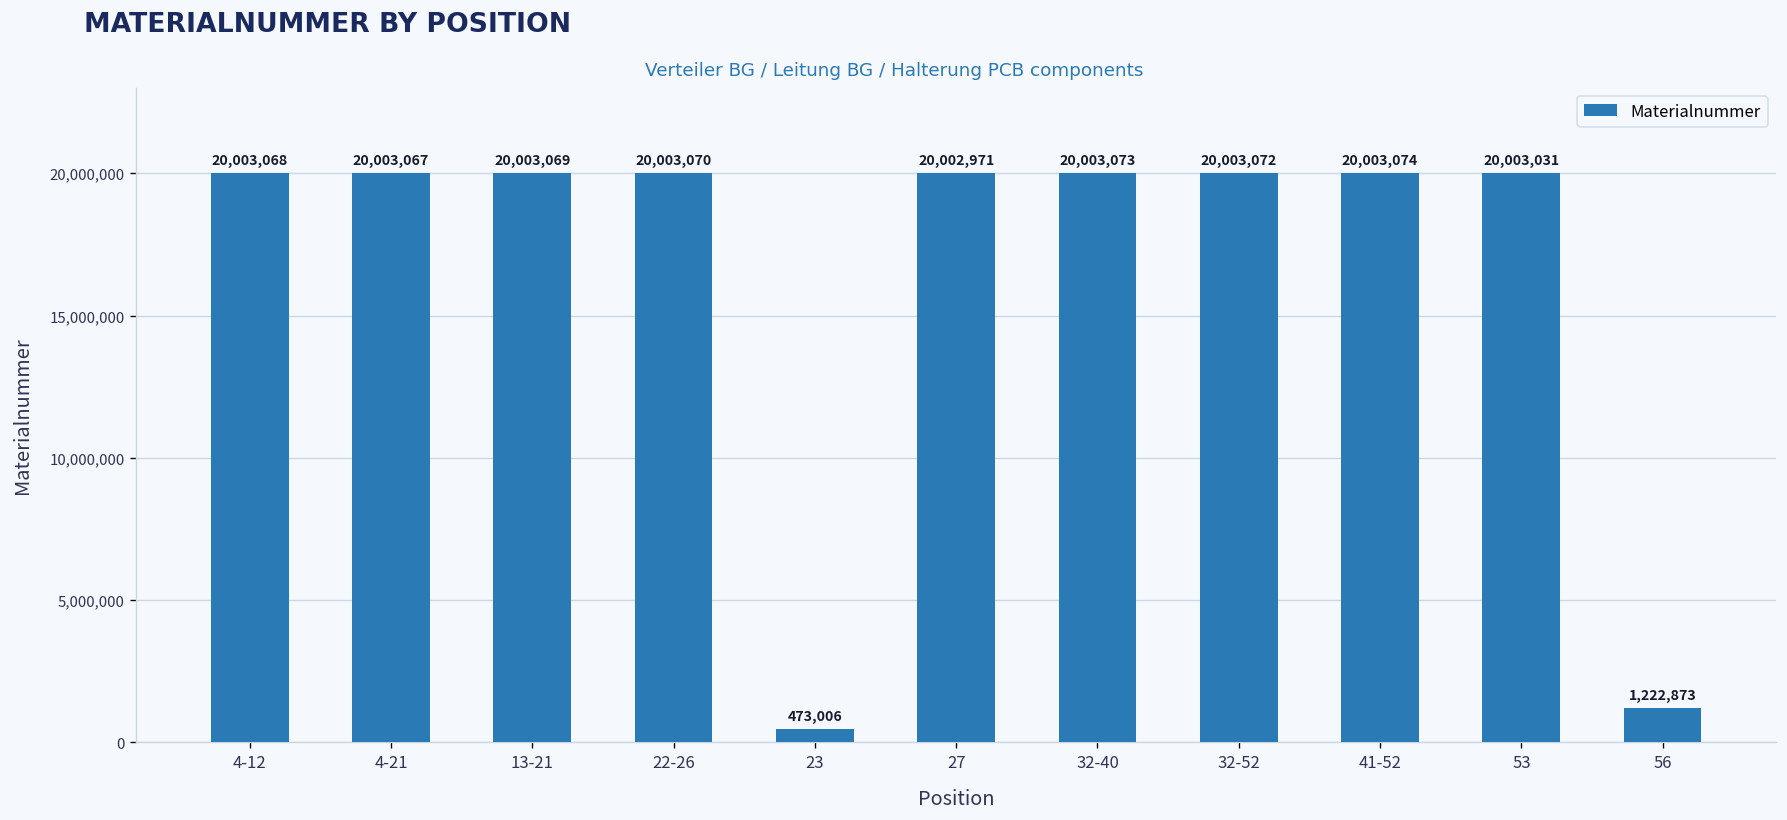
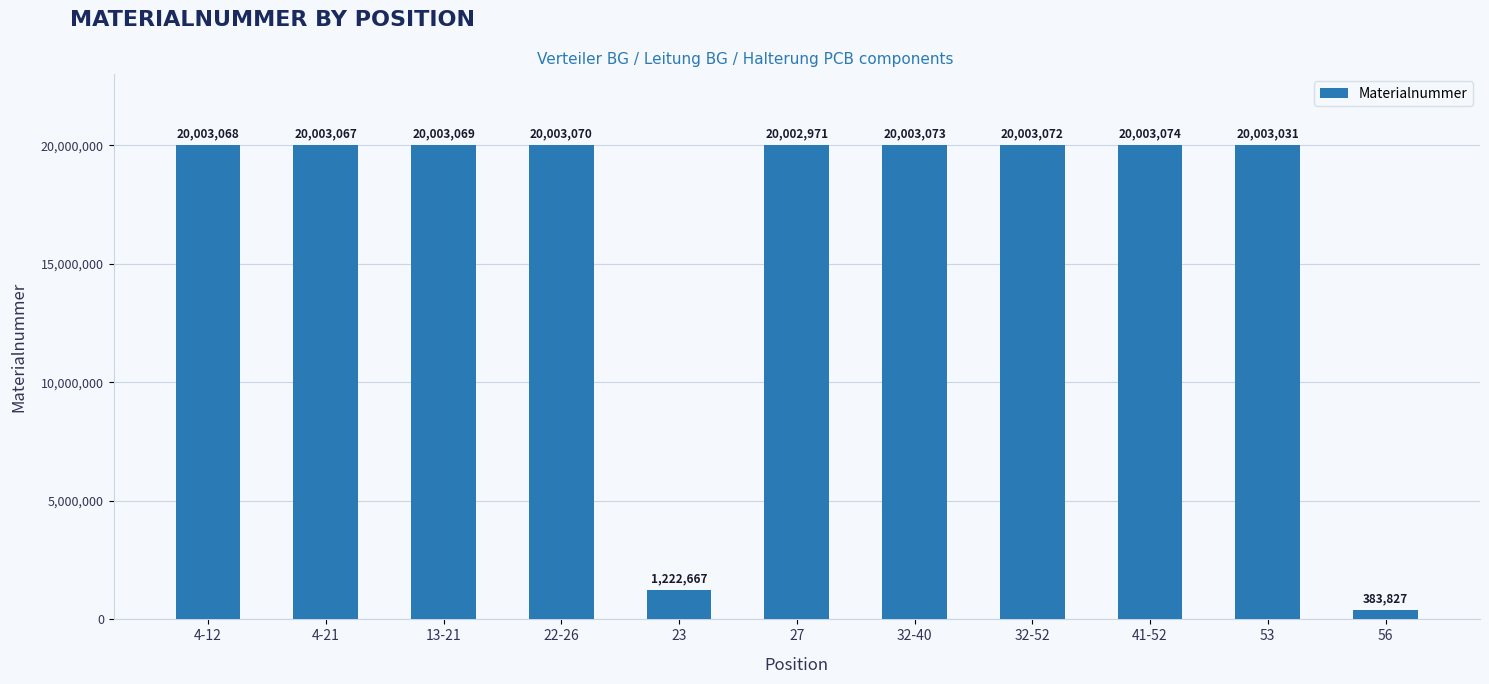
  {
    "4-12": "20,003,068",
    "4-21": "20,003,067",
    "13-21": "20,003,069",
    "22-26": "20,003,070",
-   "23": "473,006",
+   "23": "1,222,667",
    "27": "20,002,971",
    "32-40": "20,003,073",
    "32-52": "20,003,072",
    "41-52": "20,003,074",
    "53": "20,003,031",
-   "56": "1,222,873"
+   "56": "383,827"
  }
